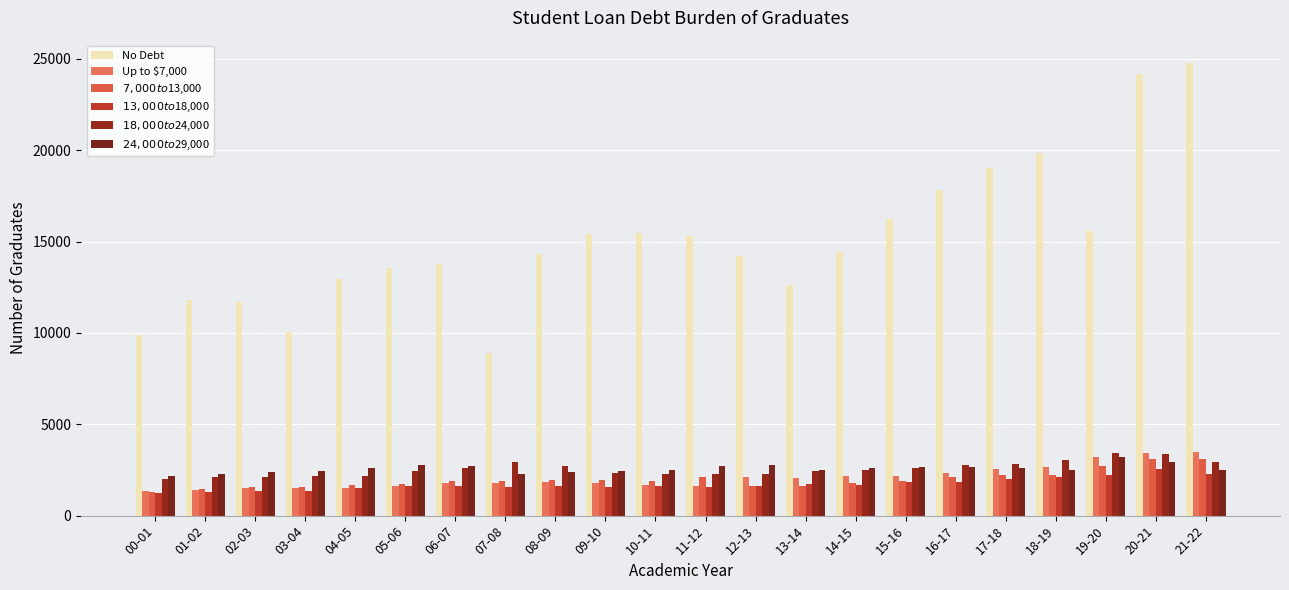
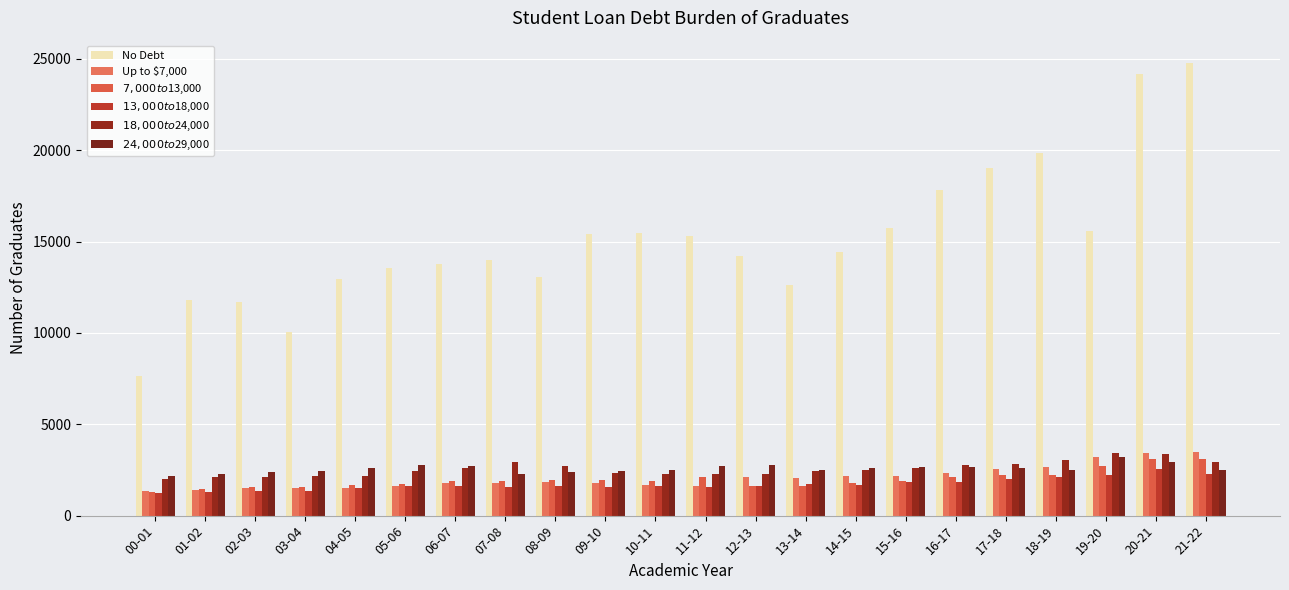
  {
    "No Debt": {
-     "00-01": 9900,
+     "00-01": 7700,
      "01-02": 11800,
      "02-03": 11700,
      "03-04": 10000,
      "04-05": 12900,
      "05-06": 13500,
      "06-07": 13800,
-     "07-08": 8900,
-     "08-09": 14300,
+     "07-08": 14000,
+     "08-09": 13100,
      "09-10": 15400,
      "10-11": 15500,
      "11-12": 15300,
      "12-13": 14200,
      "13-14": 12600,
      "14-15": 14400,
-     "15-16": 16200,
+     "15-16": 15700,
      "16-17": 17800,
      "17-18": 19000,
      "18-19": 19800,
      "19-20": 15600,
      "20-21": 24200,
      "21-22": 24800
    }
  }
